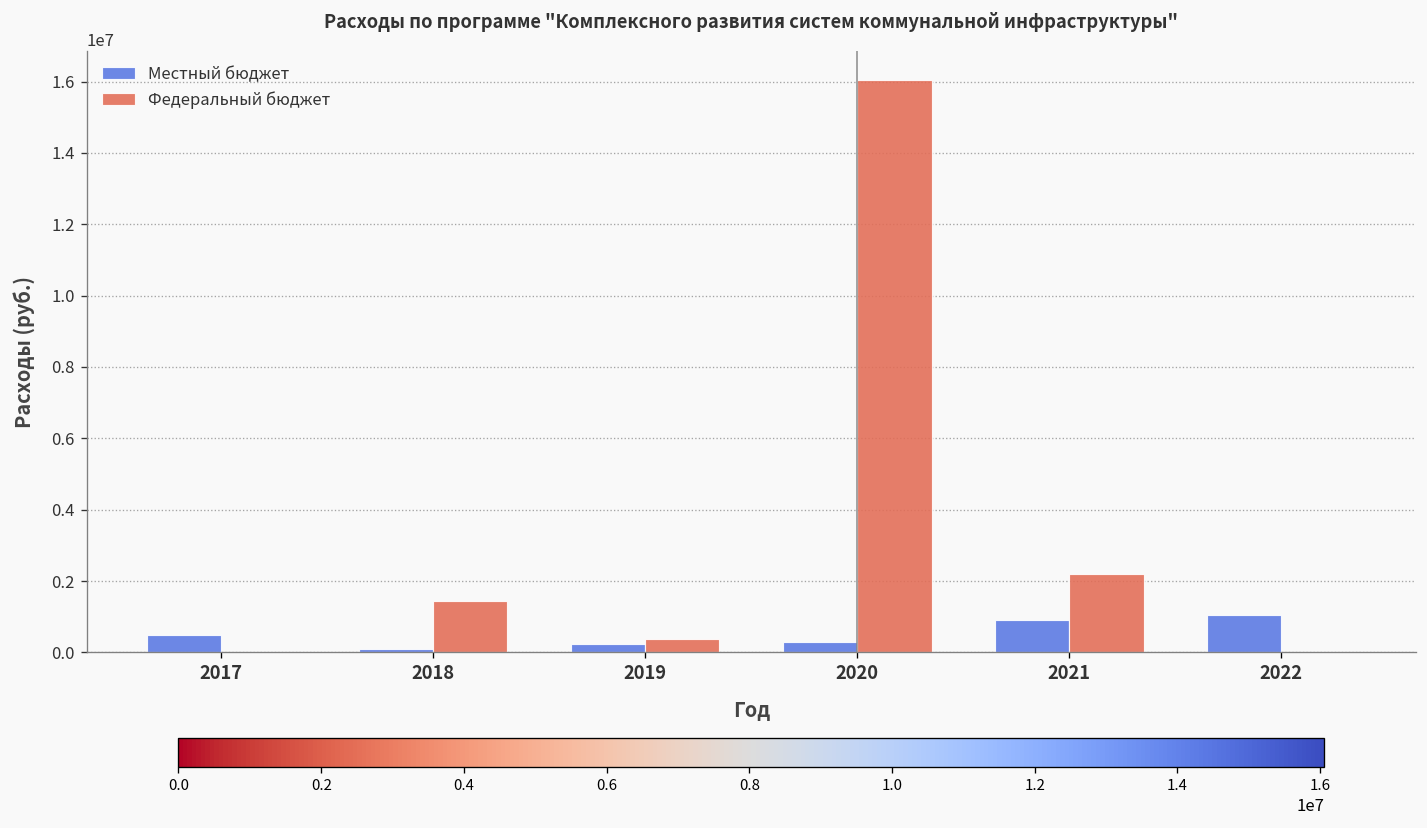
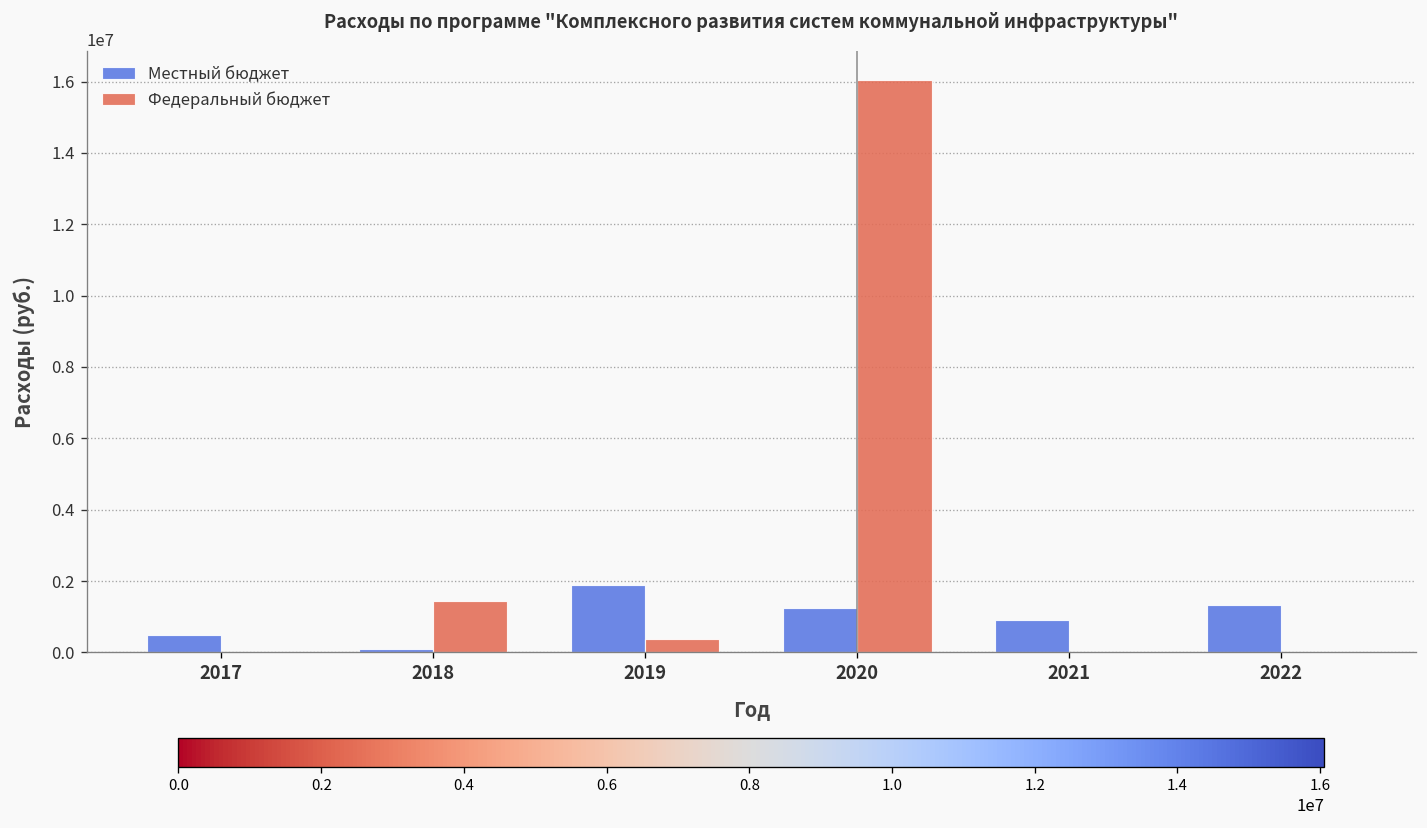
  {
    "Местный бюджет": {
      "2017": 500000,
      "2018": 100000,
-     "2019": 200000,
-     "2020": 300000,
+     "2019": 1900000,
+     "2020": 1200000,
      "2021": 900000,
-     "2022": 1100000
+     "2022": 1300000
    },
    "Федеральный бюджет": {
      "2017": 0,
      "2018": 1400000,
      "2019": 400000,
      "2020": 16100000,
-     "2021": 2200000,
+     "2021": 0,
      "2022": 0
    }
  }
